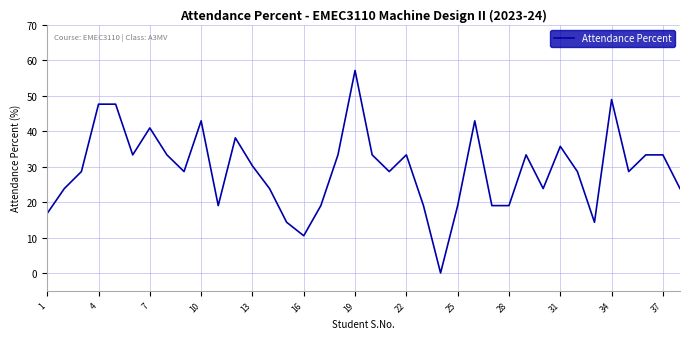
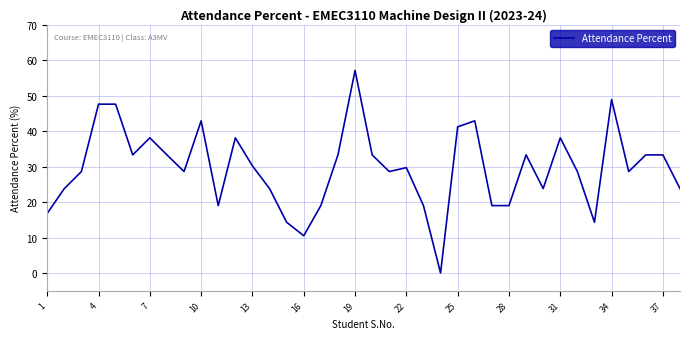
  {
    "1": 17,
    "4": 48,
-   "7": 41,
+   "7": 38,
    "10": 43,
    "13": 30,
    "16": 11,
    "19": 57,
-   "22": 33,
-   "25": 19,
+   "22": 30,
+   "25": 41,
    "28": 19,
-   "31": 36,
+   "31": 38,
    "34": 49,
    "37": 33
  }
